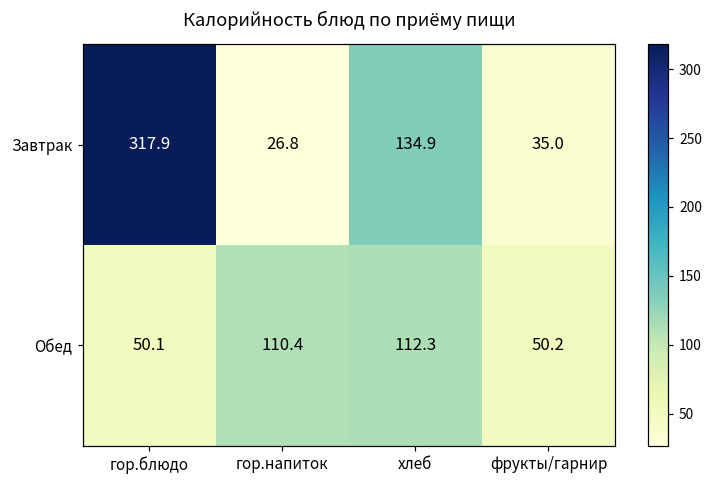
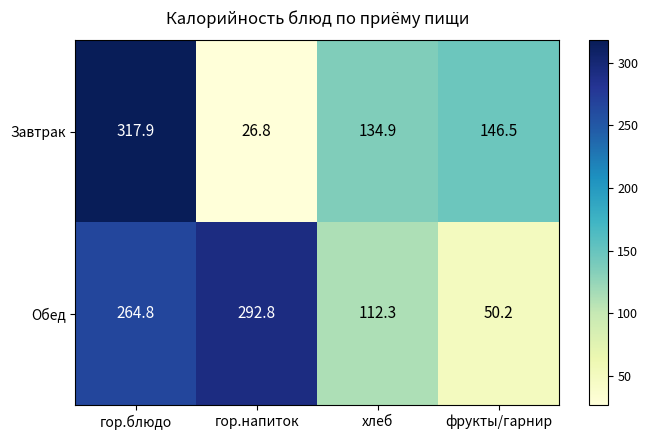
  {
    "Завтрак": {
      "гор.блюдо": 317.9,
      "гор.напиток": 26.8,
      "хлеб": 134.9,
-     "фрукты/гарнир": 35.0
+     "фрукты/гарнир": 146.5
    },
    "Обед": {
-     "гор.блюдо": 50.1,
-     "гор.напиток": 110.4,
+     "гор.блюдо": 264.8,
+     "гор.напиток": 292.8,
      "хлеб": 112.3,
      "фрукты/гарнир": 50.2
    }
  }
